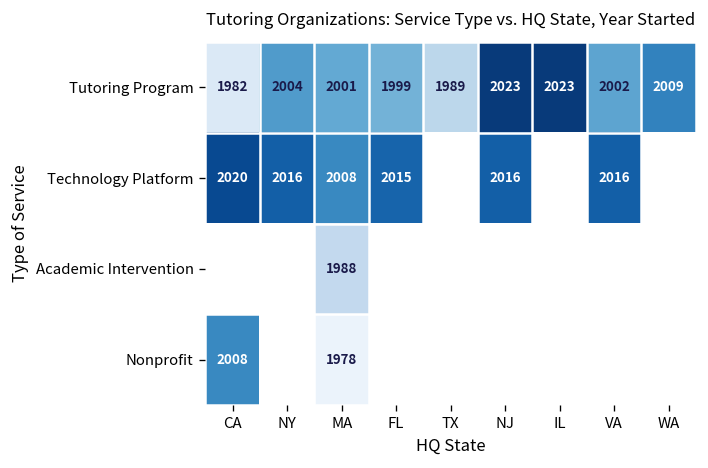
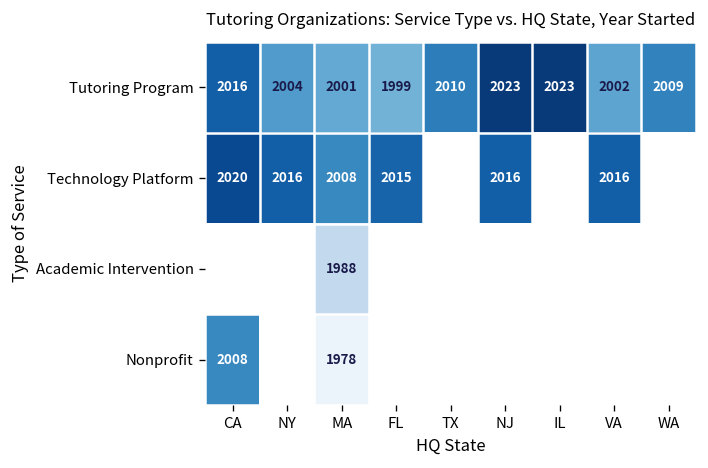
  {
    "Tutoring Program": {
-     "CA": 1982,
+     "CA": 2016,
      "NY": 2004,
      "MA": 2001,
      "FL": 1999,
-     "TX": 1989,
+     "TX": 2010,
      "NJ": 2023,
      "IL": 2023,
      "VA": 2002,
      "WA": 2009
    },
    "Technology Platform": {
      "CA": 2020,
      "NY": 2016,
      "MA": 2008,
      "FL": 2015,
      "NJ": 2016,
      "VA": 2016
    },
    "Academic Intervention": {
      "MA": 1988
    },
    "Nonprofit": {
      "CA": 2008,
      "MA": 1978
    }
  }
